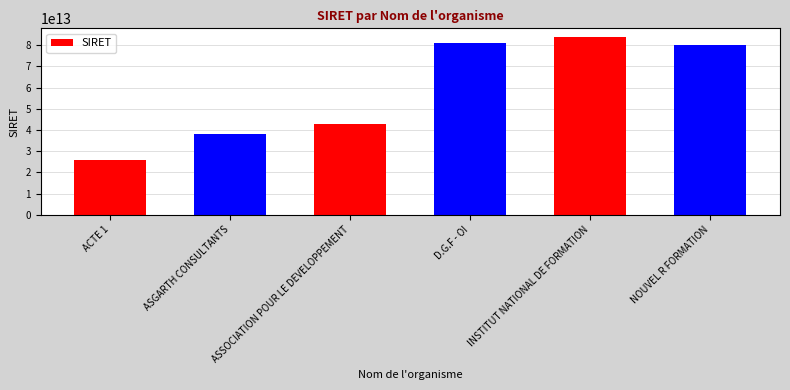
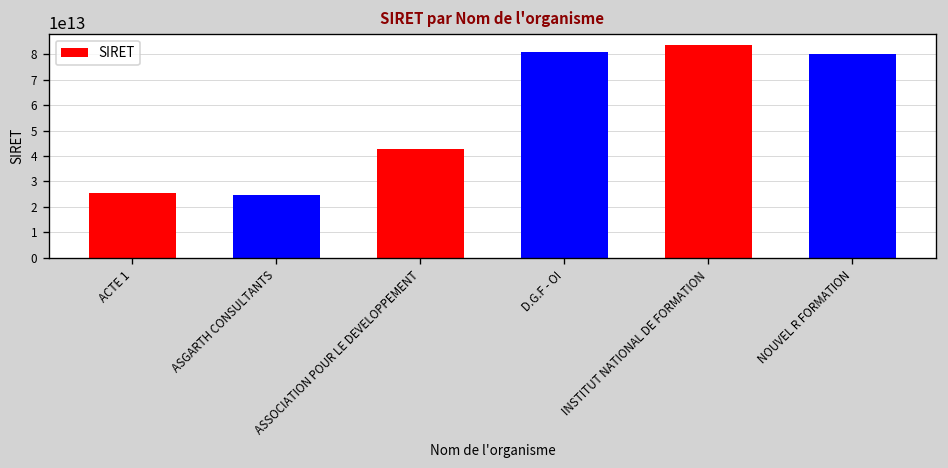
  {
    "ACTE 1": 26000000000000,
-   "ASGARTH CONSULTANTS": 38000000000000,
+   "ASGARTH CONSULTANTS": 25000000000000,
    "ASSOCIATION POUR LE DEVELOPPEMENT": 43000000000000,
    "D.G.F - OI": 81000000000000,
    "INSTITUT NATIONAL DE FORMATION": 84000000000000,
    "NOUVEL R FORMATION": 80000000000000
  }
